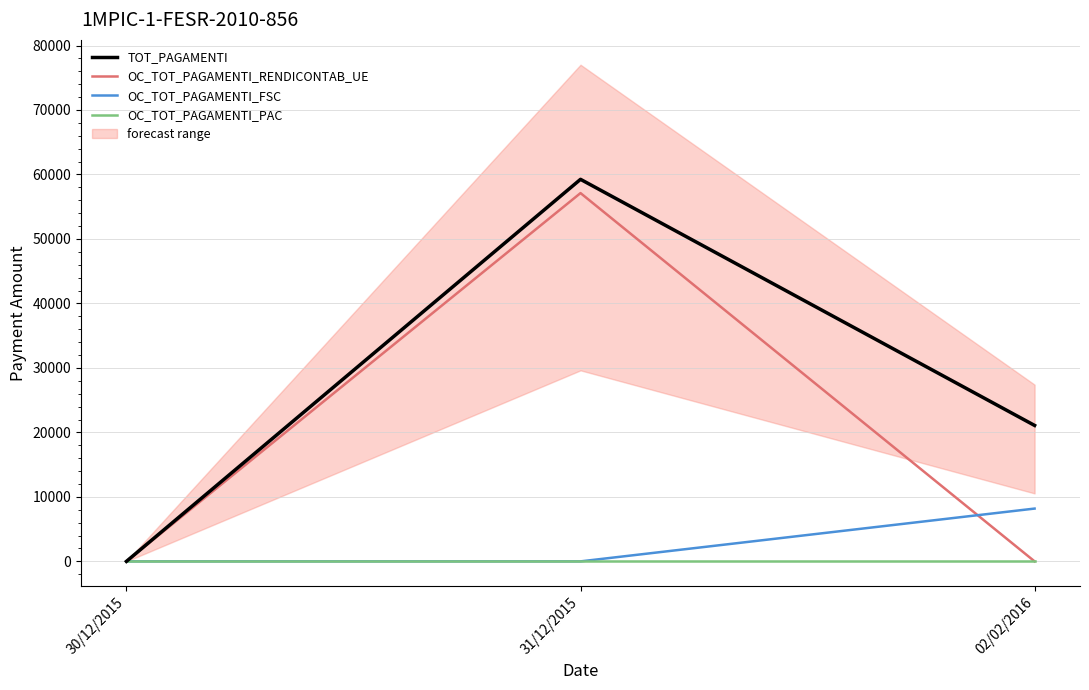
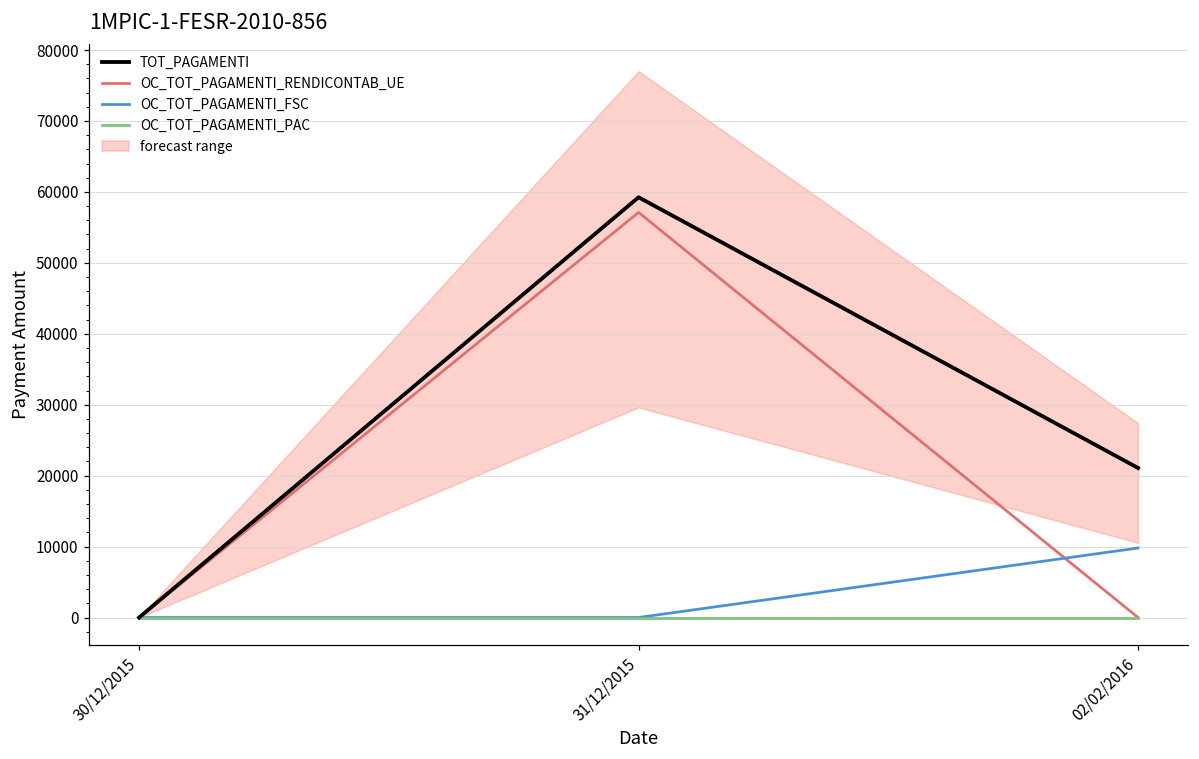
  {
    "TOT_PAGAMENTI": {
      "31/12/2015": 59000,
      "02/02/2016": 21000
    },
    "OC_TOT_PAGAMENTI_FSC": {
-     "02/02/2016": 8000
+     "02/02/2016": 10000
    }
  }
